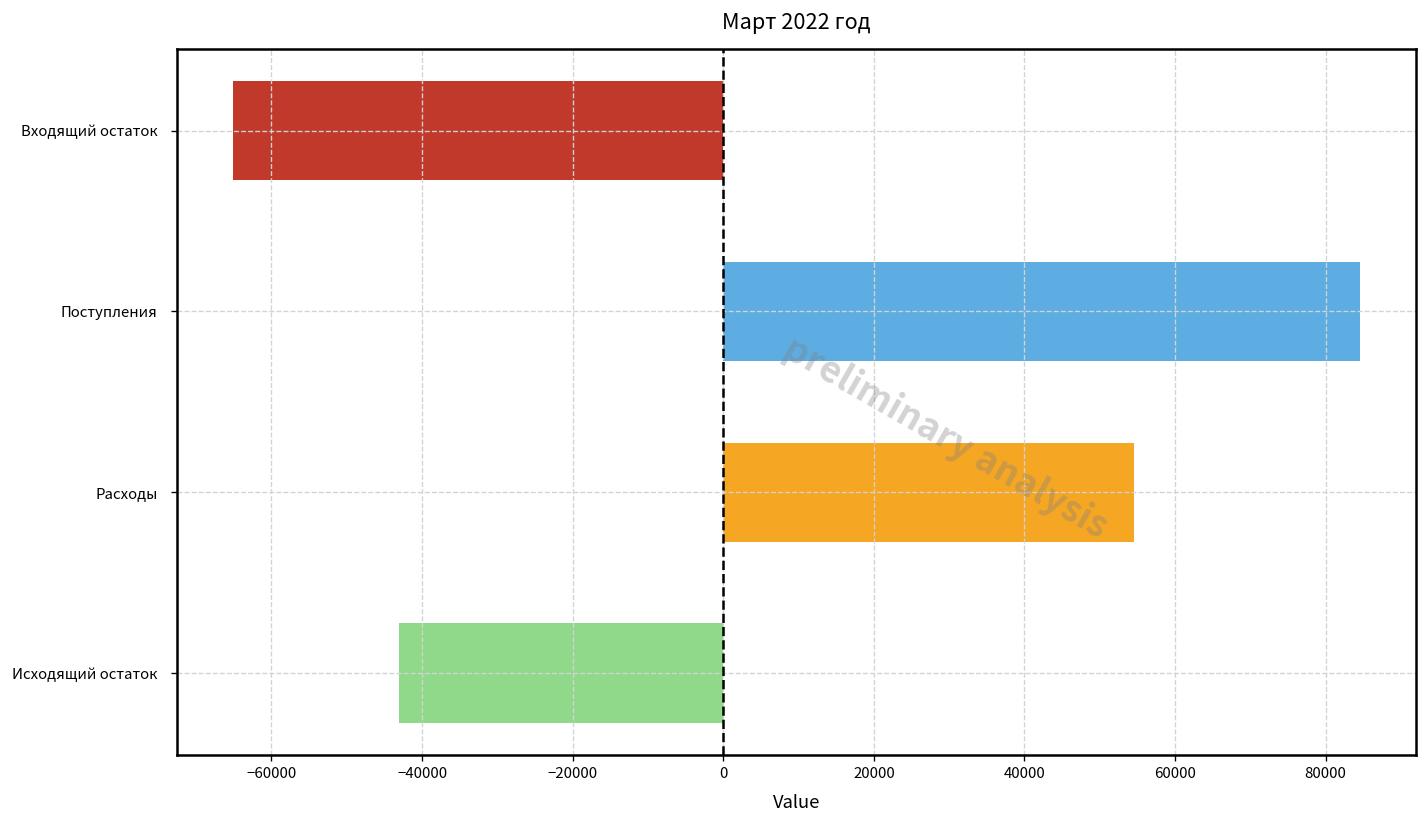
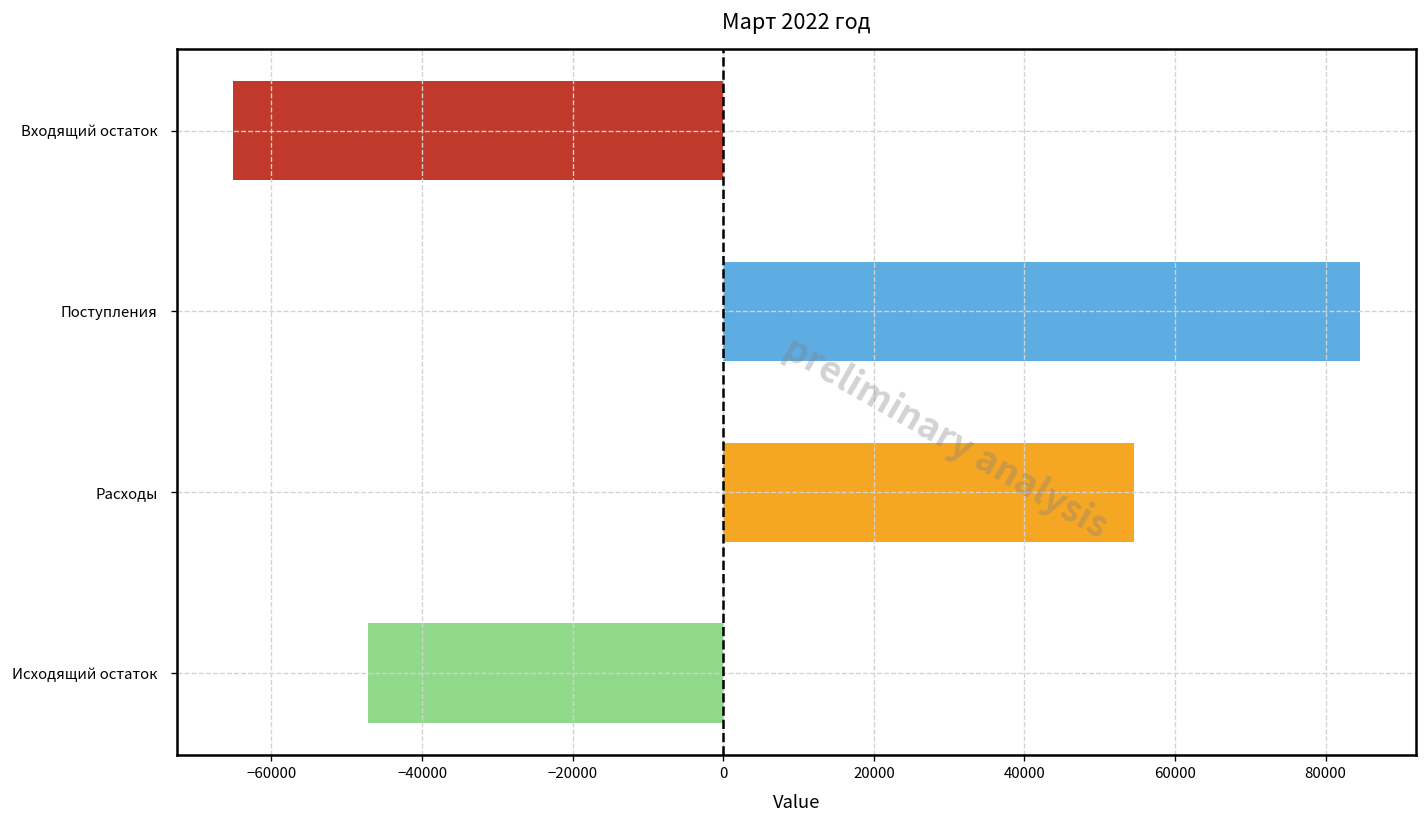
  {
    "Входящий остаток": -65000,
    "Поступления": 85000,
    "Расходы": 55000,
-   "Исходящий остаток": -43000
+   "Исходящий остаток": -47000
  }
